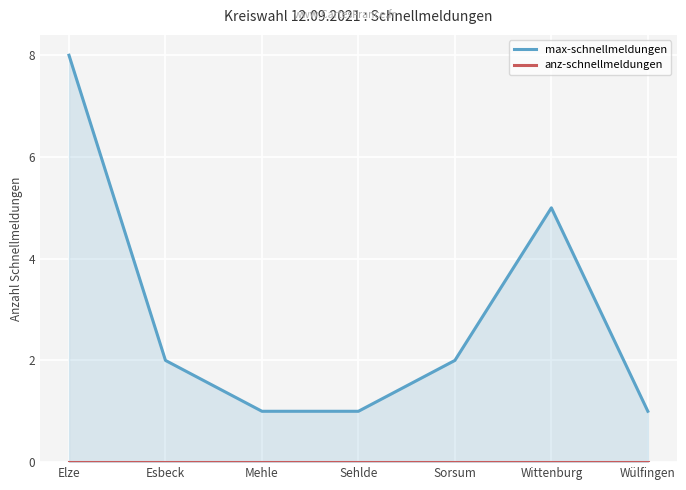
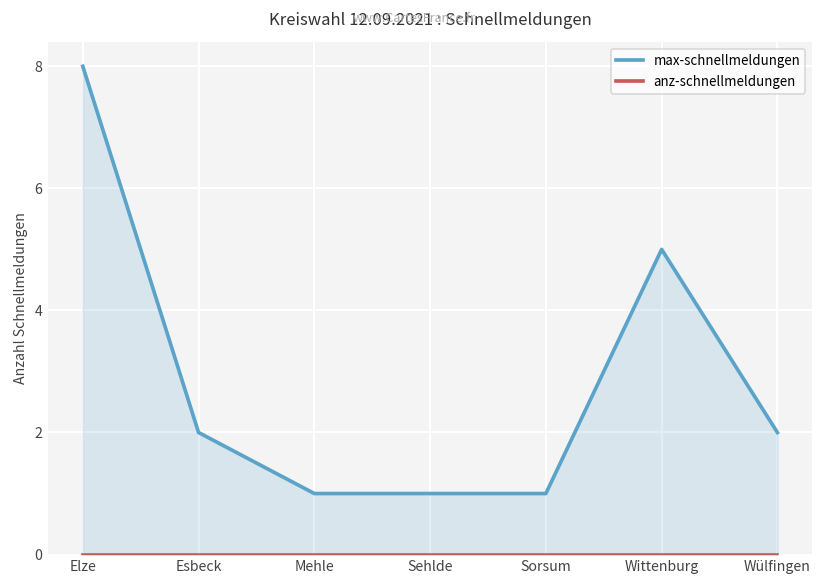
  {
    "max-schnellmeldungen": {
      "Elze": 8,
      "Esbeck": 2,
      "Mehle": 1,
      "Sehlde": 1,
-     "Sorsum": 2,
+     "Sorsum": 1,
      "Wittenburg": 5,
-     "Wülfingen": 1
+     "Wülfingen": 2
    },
    "anz-schnellmeldungen": {
      "Elze": 0,
      "Esbeck": 0,
      "Mehle": 0,
      "Sehlde": 0,
      "Sorsum": 0,
      "Wittenburg": 0,
      "Wülfingen": 0
    }
  }
